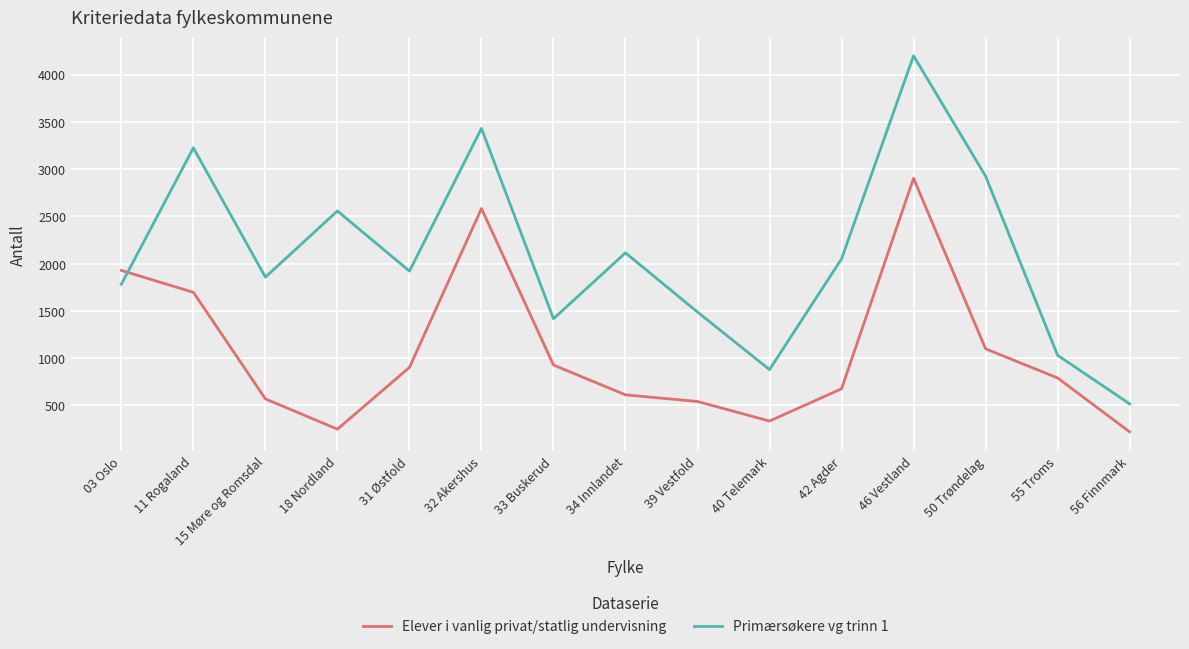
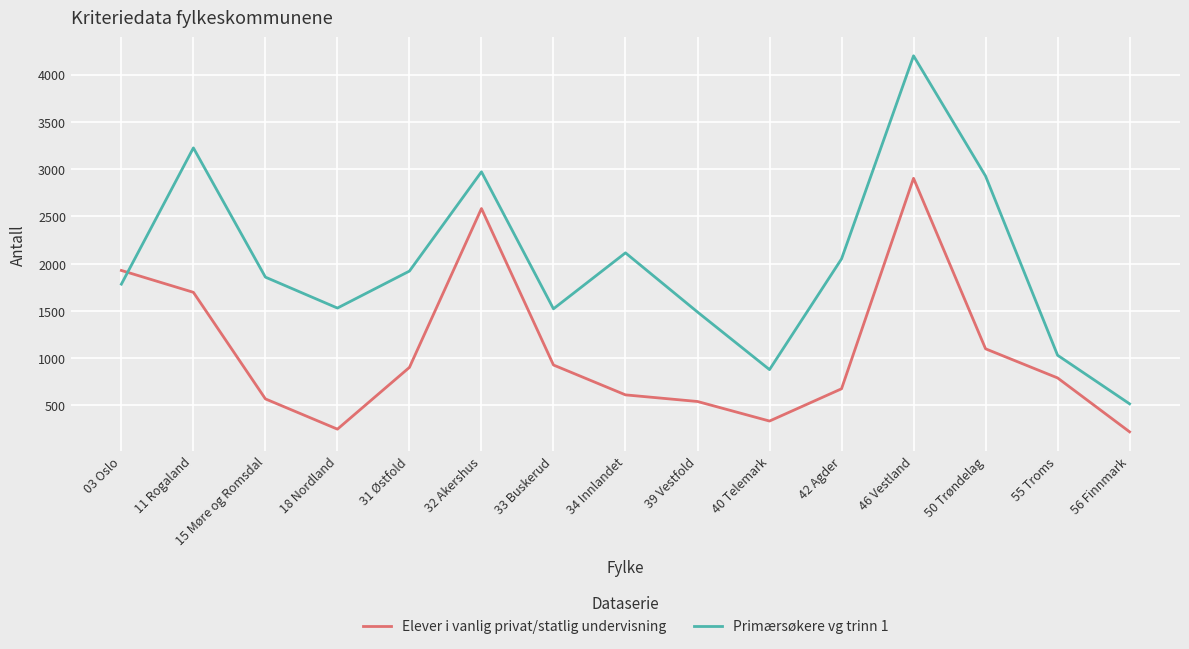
  {
    "Elever i vanlig privat/statlig undervisning": {
      "03 Oslo": 1900,
      "11 Rogaland": 1700,
      "15 Møre og Romsdal": 600,
      "18 Nordland": 200,
      "31 Østfold": 900,
      "32 Akershus": 2600,
      "33 Buskerud": 900,
      "34 Innlandet": 600,
      "39 Vestfold": 500,
      "40 Telemark": 300,
      "42 Agder": 700,
      "46 Vestland": 2900,
      "50 Trøndelag": 1100,
      "55 Troms": 800,
      "56 Finnmark": 200
    },
    "Primærsøkere vg trinn 1": {
      "03 Oslo": 1800,
      "11 Rogaland": 3200,
      "15 Møre og Romsdal": 1900,
-     "18 Nordland": 2600,
+     "18 Nordland": 1500,
      "31 Østfold": 1900,
-     "32 Akershus": 3400,
-     "33 Buskerud": 1400,
+     "32 Akershus": 3000,
+     "33 Buskerud": 1500,
      "34 Innlandet": 2100,
      "39 Vestfold": 1500,
      "40 Telemark": 900,
      "42 Agder": 2100,
      "46 Vestland": 4200,
      "50 Trøndelag": 2900,
      "55 Troms": 1000,
      "56 Finnmark": 500
    }
  }
